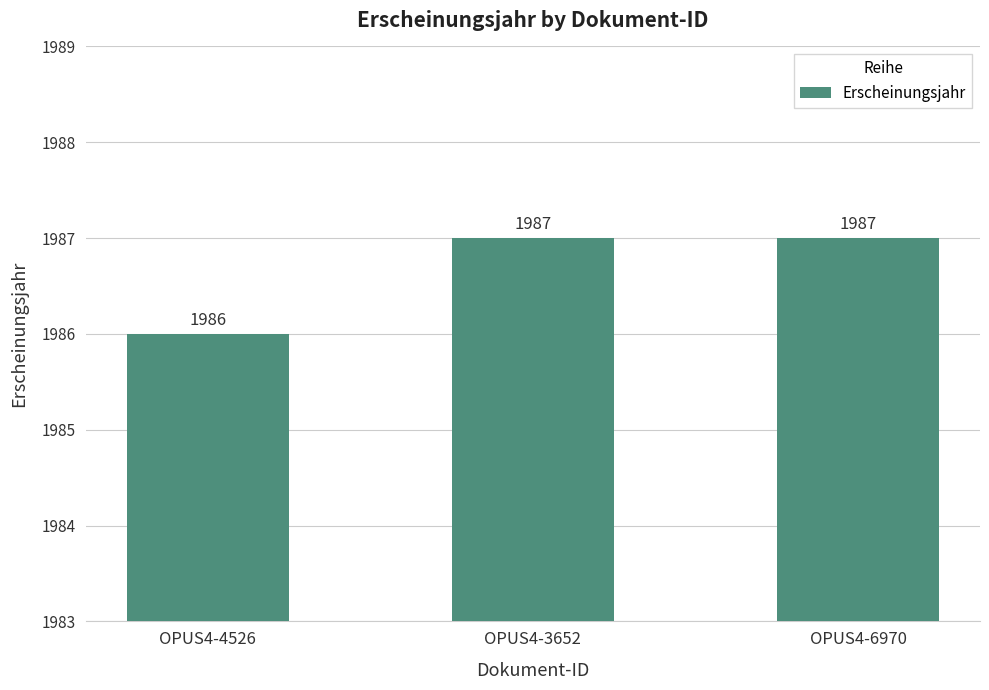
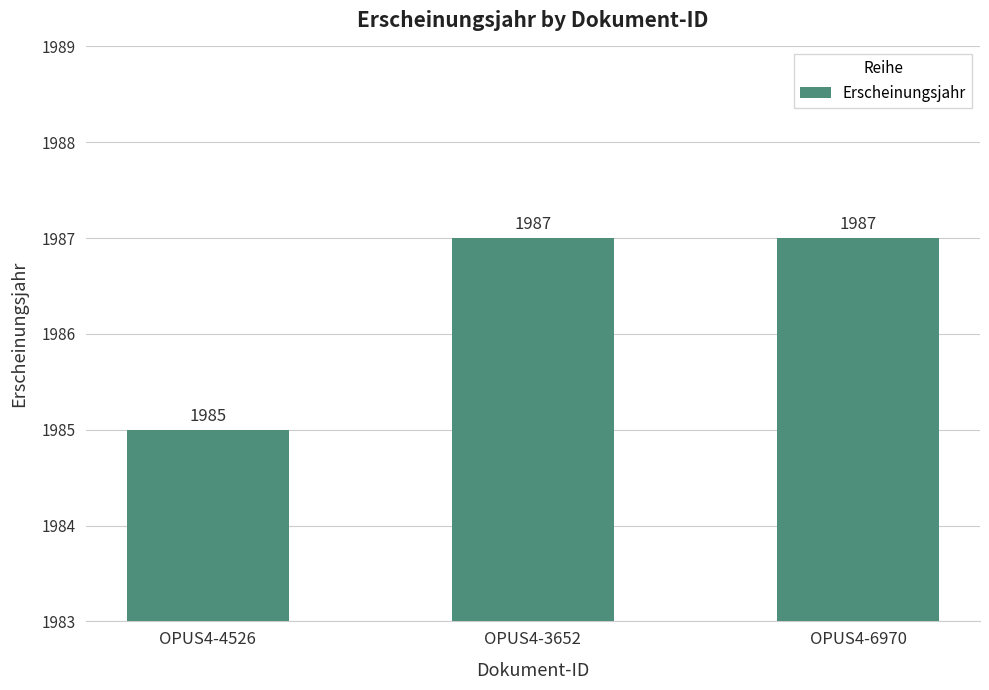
  {
-   "OPUS4-4526": 1986,
+   "OPUS4-4526": 1985,
    "OPUS4-3652": 1987,
    "OPUS4-6970": 1987
  }
